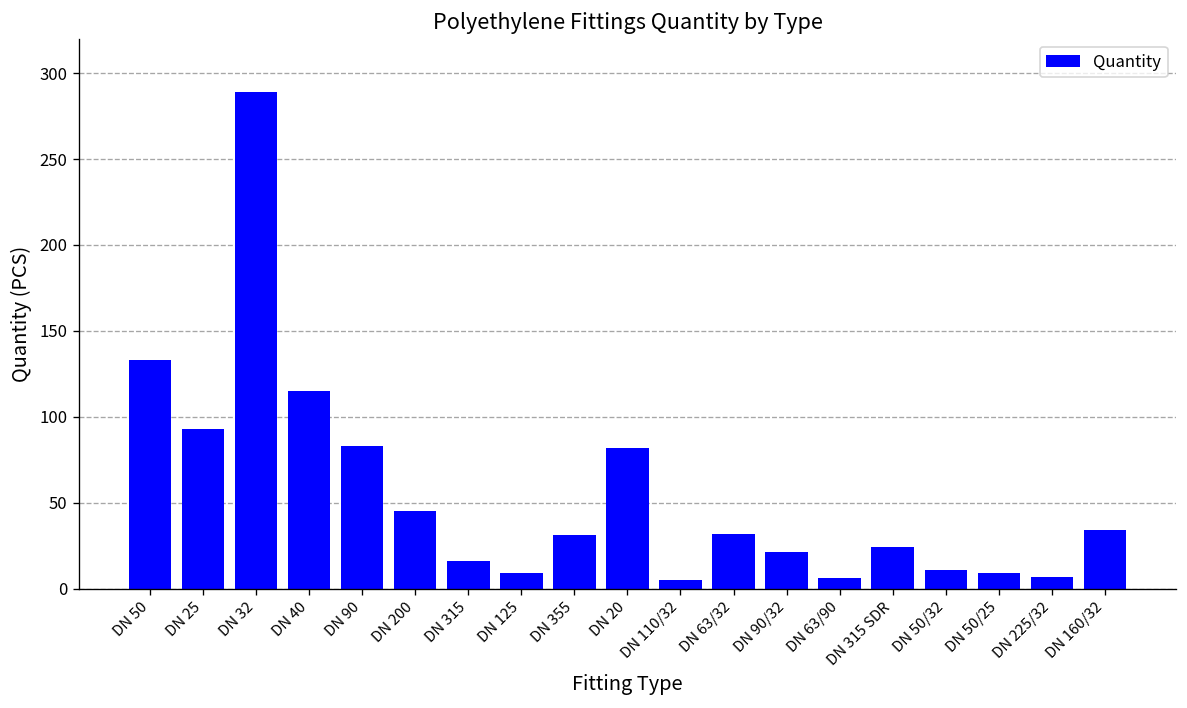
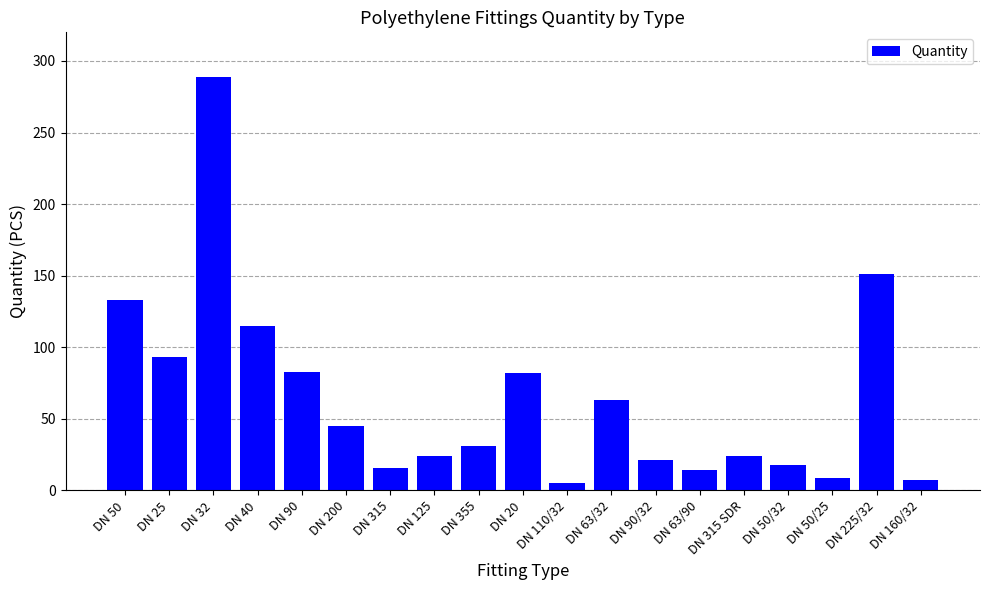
  {
    "DN 50": 133,
    "DN 25": 93,
    "DN 32": 289,
    "DN 40": 115,
    "DN 90": 83,
    "DN 200": 45,
    "DN 315": 16,
-   "DN 125": 9,
+   "DN 125": 24,
    "DN 355": 31,
    "DN 20": 82,
    "DN 110/32": 5,
-   "DN 63/32": 32,
+   "DN 63/32": 63,
    "DN 90/32": 21,
-   "DN 63/90": 6,
+   "DN 63/90": 14,
    "DN 315 SDR": 24,
-   "DN 50/32": 11,
+   "DN 50/32": 18,
    "DN 50/25": 9,
-   "DN 225/32": 7,
-   "DN 160/32": 34
+   "DN 225/32": 151,
+   "DN 160/32": 7
  }
